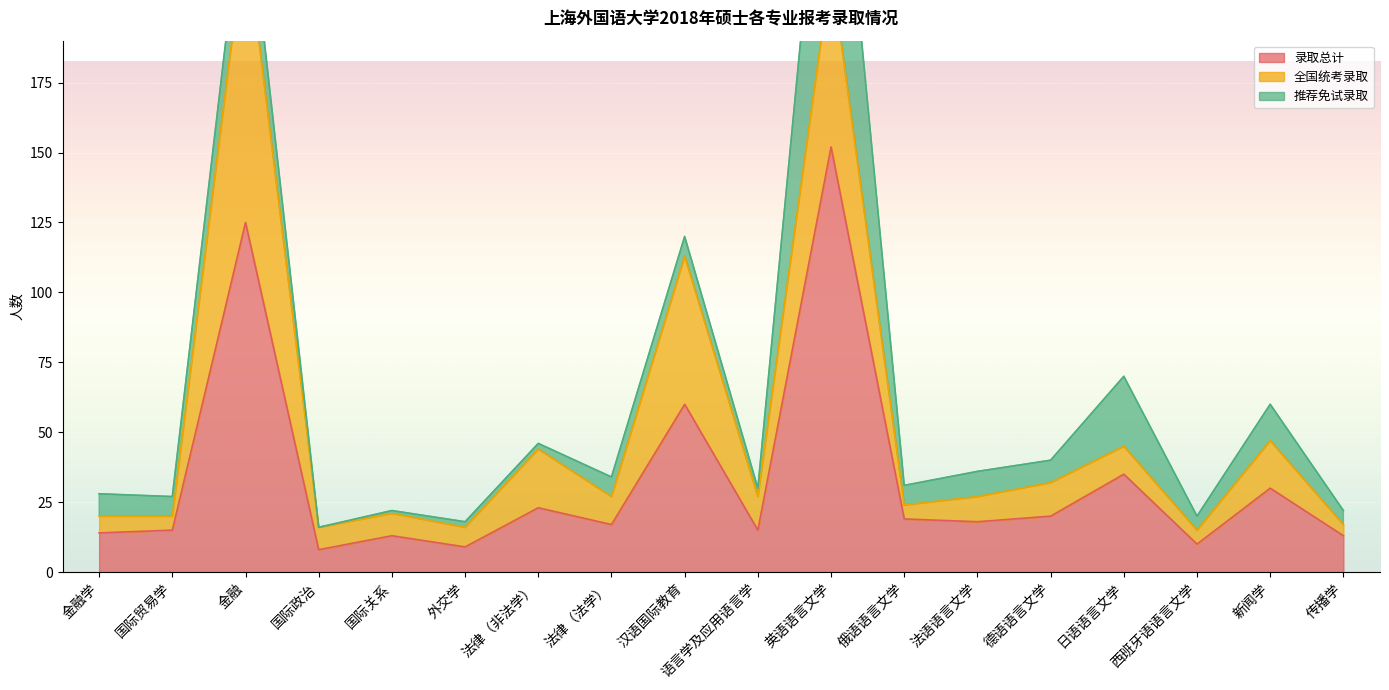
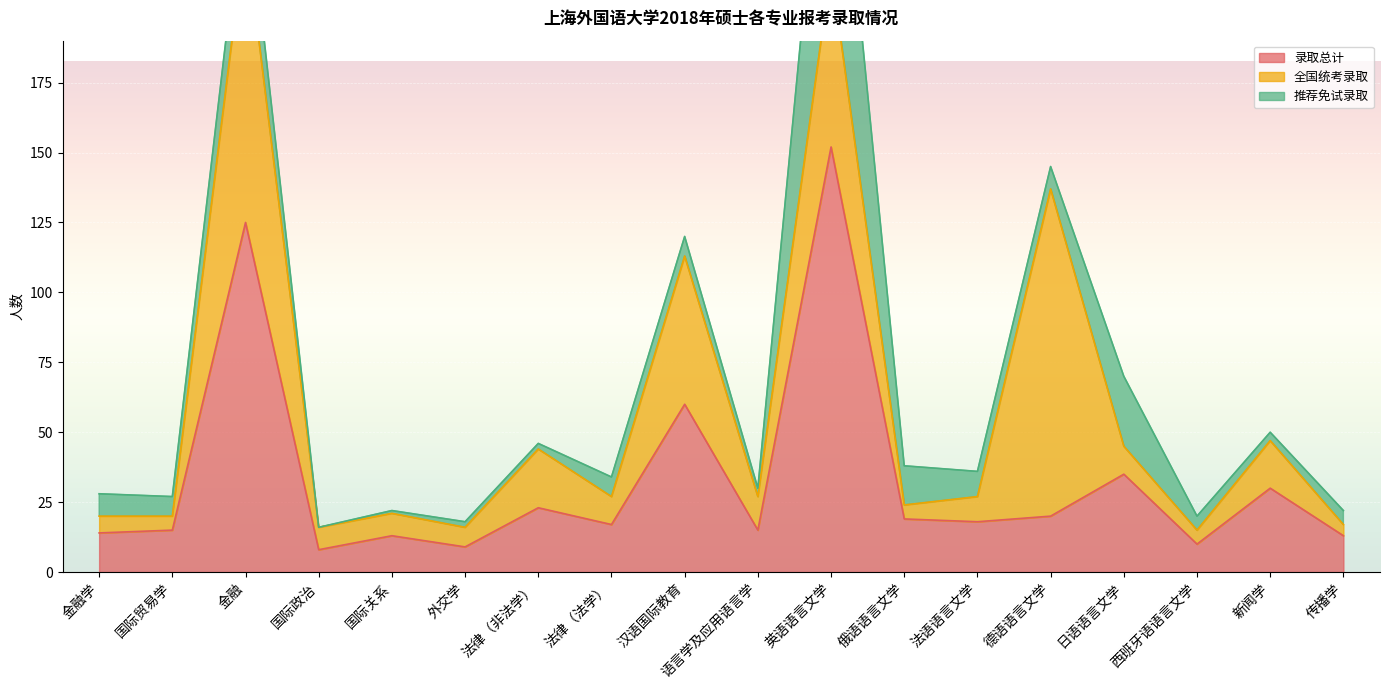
  {
    "录取总计": {
      "金融学": 14,
      "国际贸易学": 15,
      "金融": 125,
      "国际政治": 8,
      "国际关系": 13,
      "外交学": 9,
      "法律（非法学）": 23,
      "法律（法学）": 17,
      "汉语国际教育": 60,
      "语言学及应用语言学": 15,
      "英语语言文学": 152,
      "俄语语言文学": 19,
      "法语语言文学": 18,
      "德语语言文学": 20,
      "日语语言文学": 35,
      "西班牙语语言文学": 10,
      "新闻学": 30,
      "传播学": 13
    },
    "全国统考录取": {
      "金融学": 6,
      "国际贸易学": 5,
      "国际关系": 8,
      "外交学": 7,
      "法律（非法学）": 21,
      "法律（法学）": 10,
      "汉语国际教育": 53,
      "语言学及应用语言学": 12,
      "俄语语言文学": 5,
      "法语语言文学": 9,
-     "德语语言文学": 12,
+     "德语语言文学": 117,
      "日语语言文学": 10,
      "西班牙语语言文学": 5,
      "新闻学": 17,
      "传播学": 4
    },
    "推荐免试录取": {
      "金融学": 8,
      "国际贸易学": 7,
      "国际关系": 1,
      "外交学": 2,
      "法律（非法学）": 2,
      "法律（法学）": 7,
      "汉语国际教育": 7,
      "语言学及应用语言学": 3,
-     "俄语语言文学": 7,
+     "俄语语言文学": 14,
      "法语语言文学": 9,
      "德语语言文学": 8,
      "日语语言文学": 25,
      "西班牙语语言文学": 5,
-     "新闻学": 13,
+     "新闻学": 3,
      "传播学": 5
    }
  }
